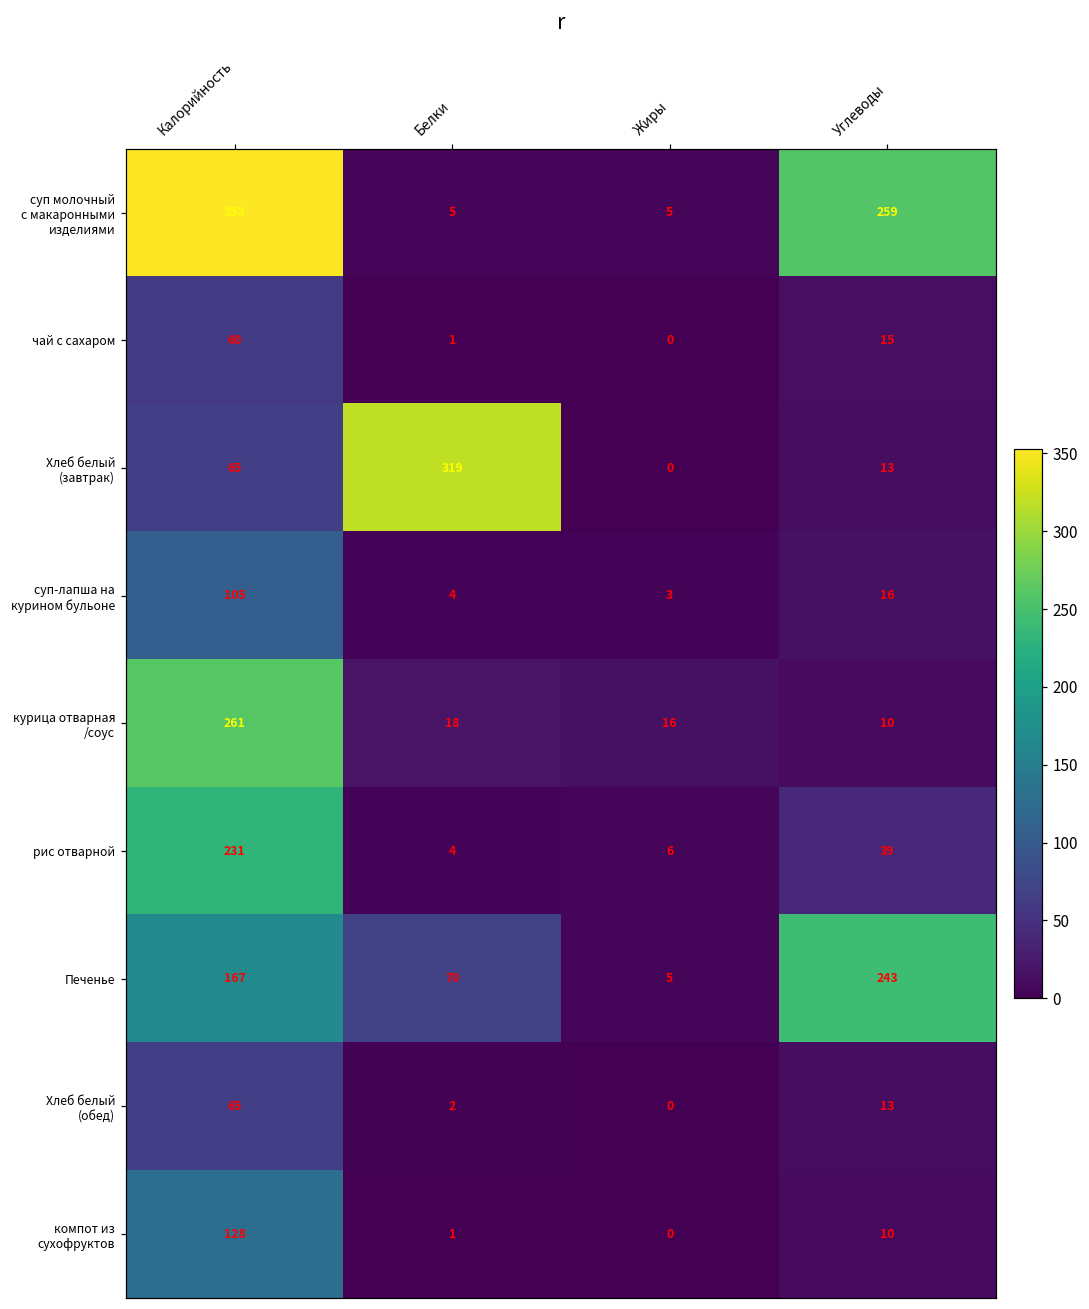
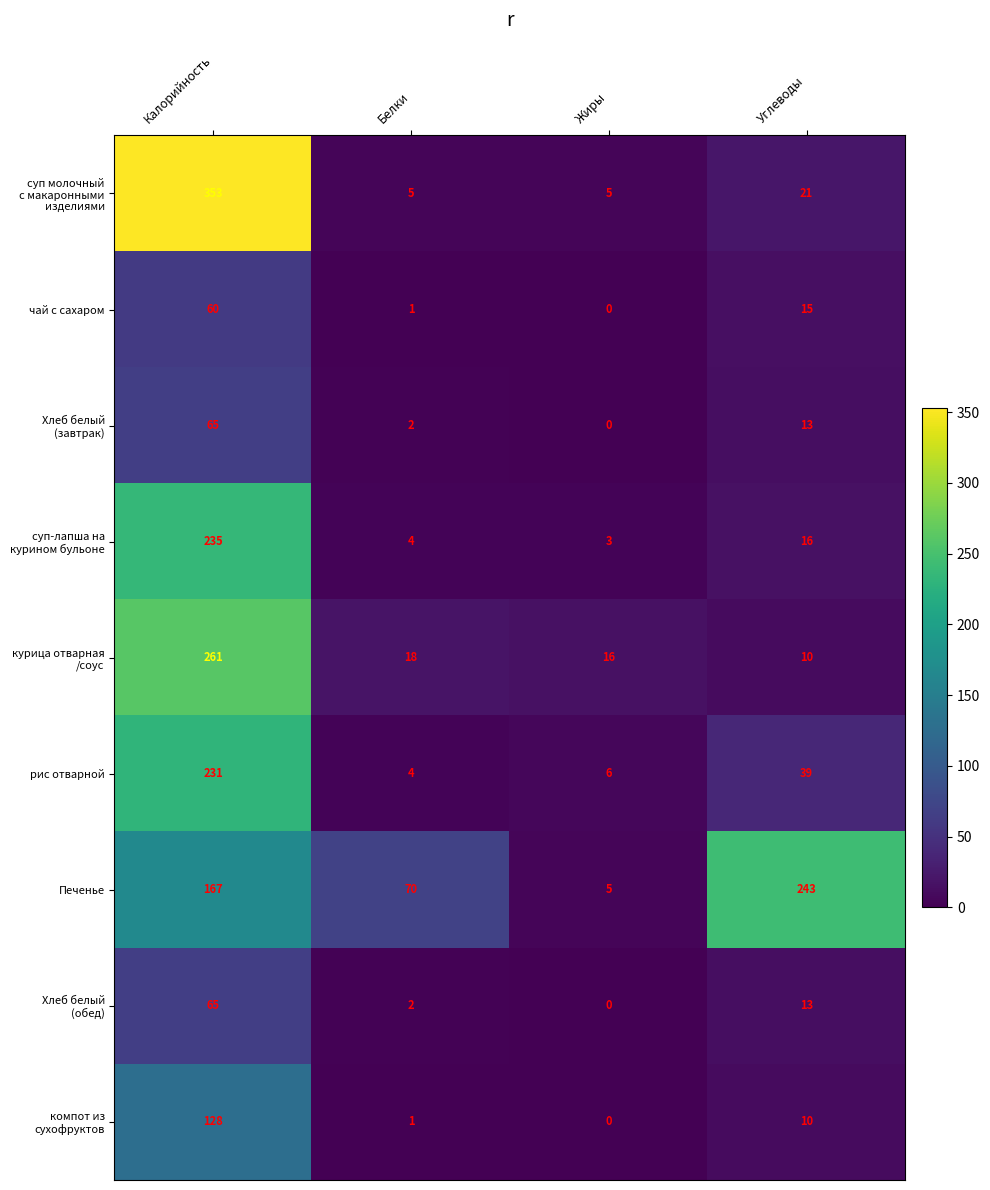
  {
    "суп молочный с макаронными изделиями": {
      "Белки": 5,
      "Жиры": 5,
-     "Углеводы": 259
+     "Углеводы": 21
    },
    "чай с сахаром": {
      "Калорийность": 60,
      "Белки": 1,
      "Жиры": 0,
      "Углеводы": 15
    },
    "Хлеб белый (завтрак)": {
      "Калорийность": 65,
-     "Белки": 319,
+     "Белки": 2,
      "Жиры": 0,
      "Углеводы": 13
    },
    "суп-лапша на курином бульоне": {
-     "Калорийность": 105,
+     "Калорийность": 235,
      "Белки": 4,
      "Жиры": 3,
      "Углеводы": 16
    },
    "курица отварная /соус": {
      "Калорийность": 261,
      "Белки": 18,
      "Жиры": 16,
      "Углеводы": 10
    },
    "рис отварной": {
      "Калорийность": 231,
      "Белки": 4,
      "Жиры": 6,
      "Углеводы": 39
    },
    "Печенье": {
      "Калорийность": 167,
      "Белки": 70,
      "Жиры": 5,
      "Углеводы": 243
    },
    "Хлеб белый (обед)": {
      "Калорийность": 65,
      "Белки": 2,
      "Жиры": 0,
      "Углеводы": 13
    },
    "компот из сухофруктов": {
      "Калорийность": 128,
      "Белки": 1,
      "Жиры": 0,
      "Углеводы": 10
    }
  }
